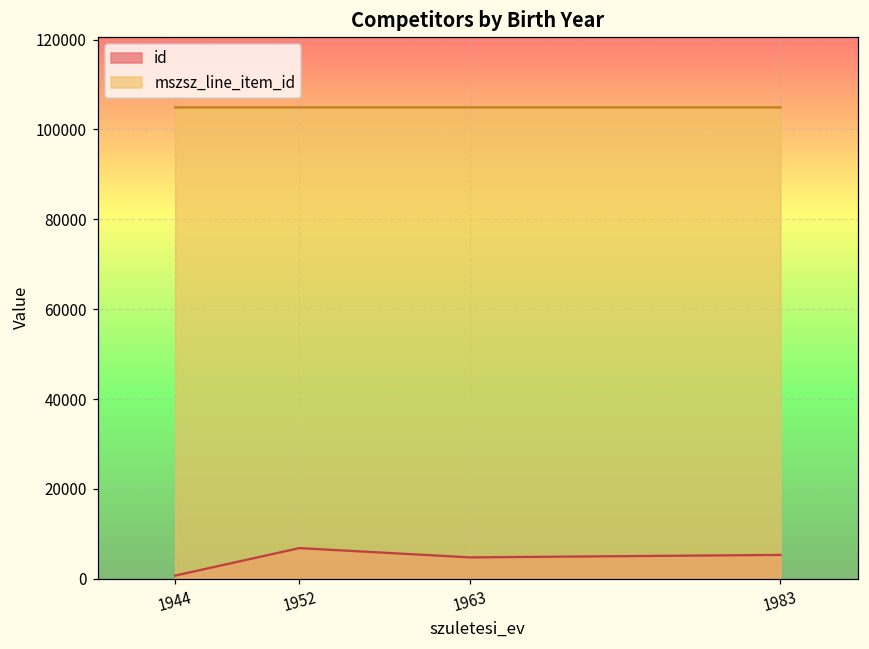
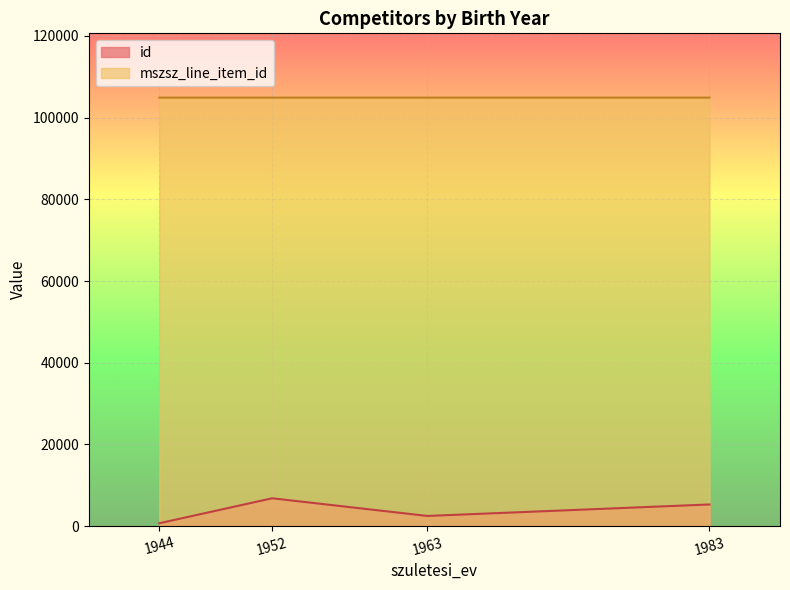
  {
    "id": {
      "1944": 1000,
      "1952": 7000,
-     "1963": 5000,
+     "1963": 3000,
      "1983": 5000
    },
    "mszsz_line_item_id": {
      "1944": 105000,
      "1952": 105000,
      "1963": 105000,
      "1983": 105000
    }
  }
